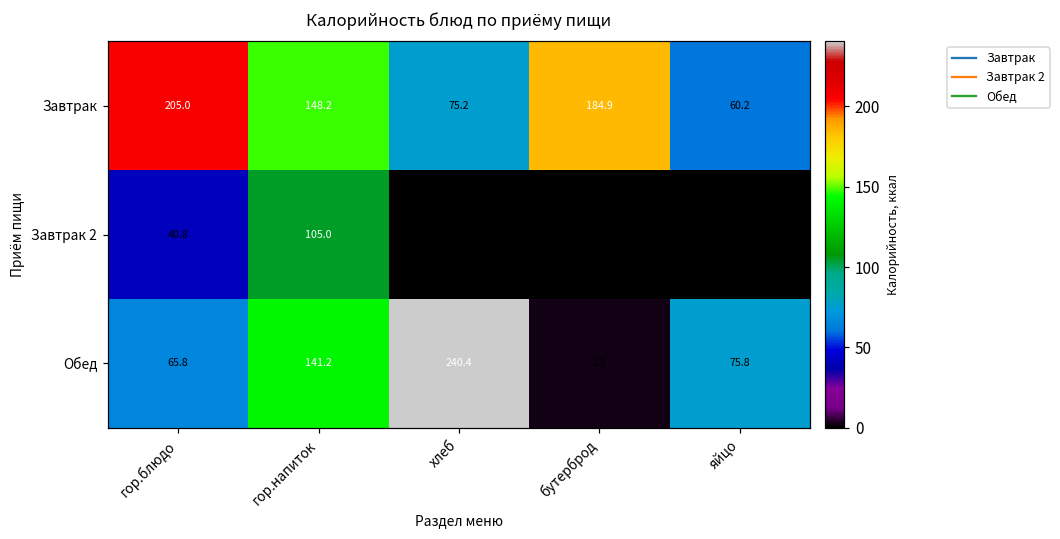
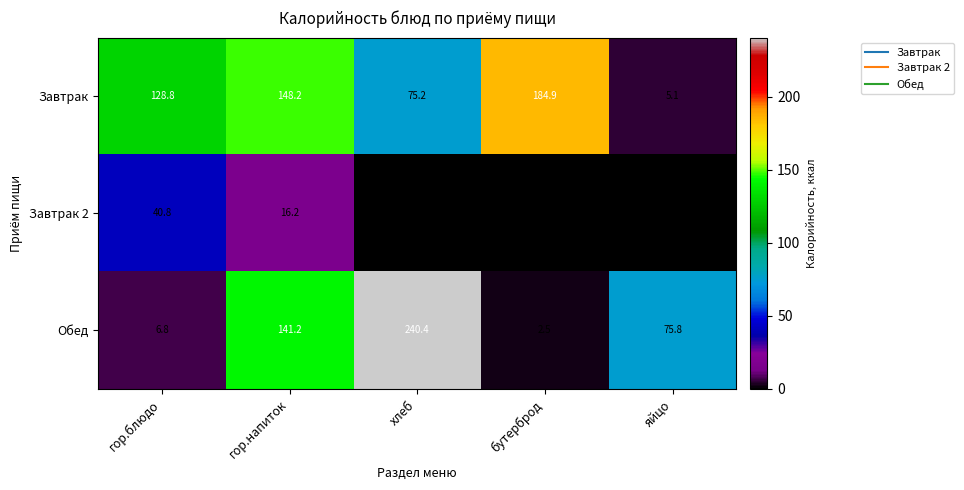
  {
    "Завтрак": {
-     "гор.блюдо": 205.0,
+     "гор.блюдо": 128.8,
      "гор.напиток": 148.2,
      "хлеб": 75.2,
      "бутерброд": 184.9,
-     "яйцо": 60.2
+     "яйцо": 5.1
    },
    "Завтрак 2": {
      "гор.блюдо": 40.8,
-     "гор.напиток": 105.0
+     "гор.напиток": 16.2
    },
    "Обед": {
-     "гор.блюдо": 65.8,
+     "гор.блюдо": 6.8,
      "гор.напиток": 141.2,
      "хлеб": 240.4,
      "яйцо": 75.8
    }
  }
